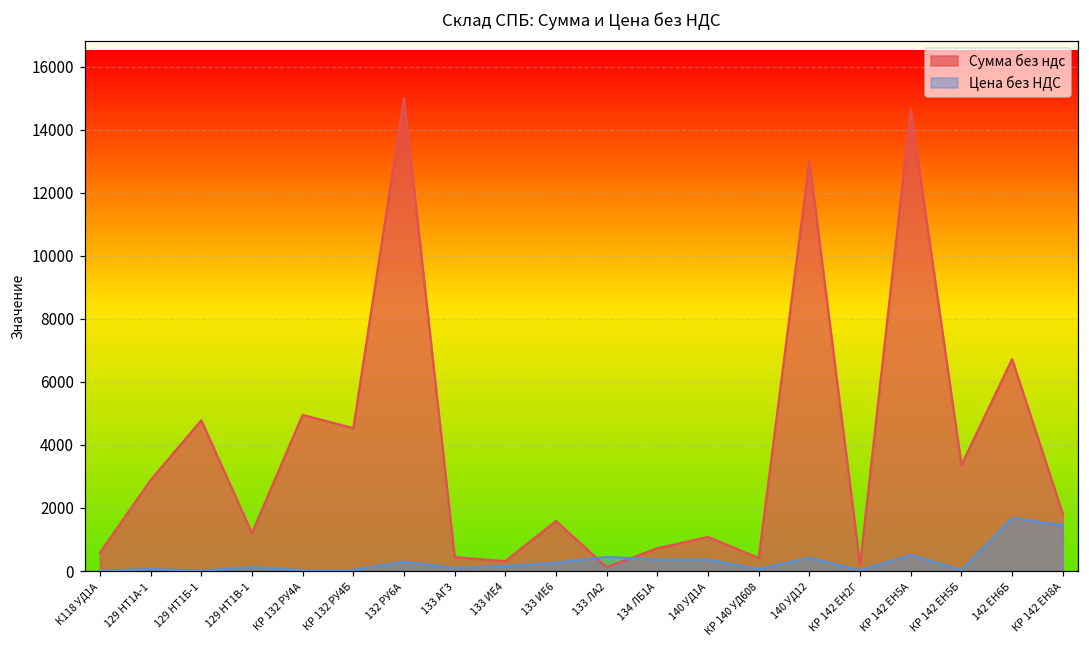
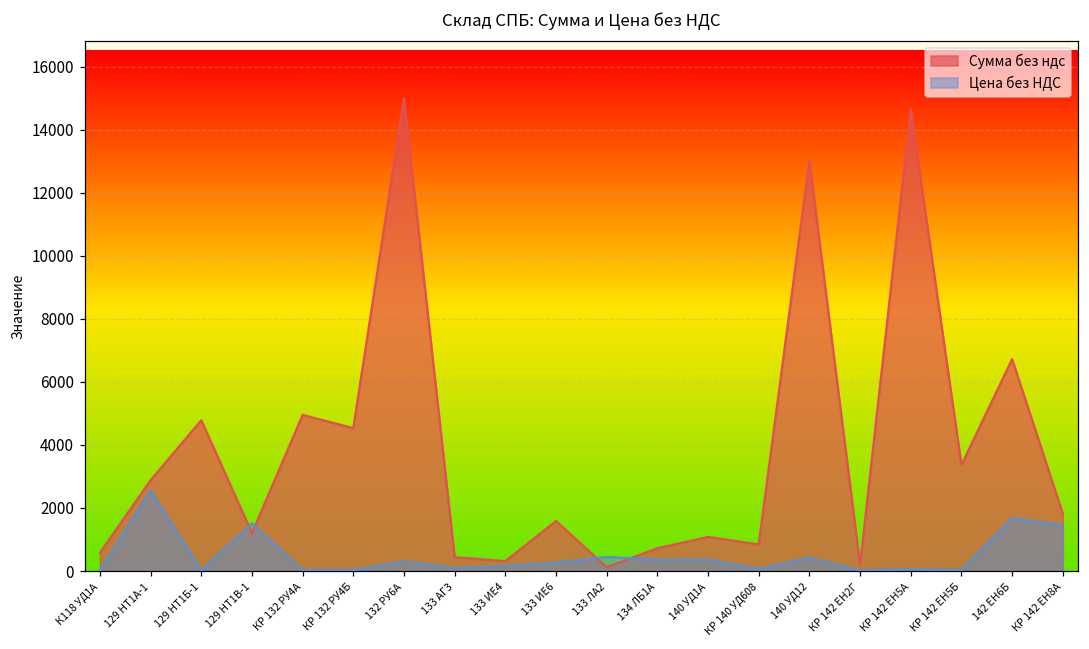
  {
    "Сумма без ндс": {
      "К118 УД1А": 600,
      "129 НТ1А-1": 2900,
      "129 НТ1Б-1": 4800,
      "129 НТ1В-1": 1200,
      "КР 132 РУ4А": 5000,
      "КР 132 РУ4Б": 4500,
      "132 РУ6А": 15000,
      "133 АГ3": 400,
      "133 ИЕ4": 300,
      "133 ИЕ6": 1600,
      "133 ЛА2": 100,
      "134 ЛБ1А": 700,
      "140 УД1А": 1100,
-     "КР 140 УД608": 400,
+     "КР 140 УД608": 800,
      "140 УД12": 13000,
      "КР 142 ЕН2Г": 200,
      "КР 142 ЕН5А": 14600,
      "КР 142 ЕН5Б": 3400,
      "142 ЕН6Б": 6700,
      "КР 142 ЕН8А": 1800
    },
    "Цена без НДС": {
      "К118 УД1А": 0,
-     "129 НТ1А-1": 100,
+     "129 НТ1А-1": 2600,
      "129 НТ1Б-1": 0,
-     "129 НТ1В-1": 100,
+     "129 НТ1В-1": 1500,
      "КР 132 РУ4А": 0,
      "КР 132 РУ4Б": 0,
      "132 РУ6А": 300,
      "133 АГ3": 100,
      "133 ИЕ4": 200,
      "133 ИЕ6": 300,
      "133 ЛА2": 400,
      "134 ЛБ1А": 400,
      "140 УД1А": 400,
      "КР 140 УД608": 100,
      "140 УД12": 400,
      "КР 142 ЕН2Г": 0,
-     "КР 142 ЕН5А": 500,
+     "КР 142 ЕН5А": 100,
      "КР 142 ЕН5Б": 0,
      "142 ЕН6Б": 1700,
      "КР 142 ЕН8А": 1500
    }
  }
